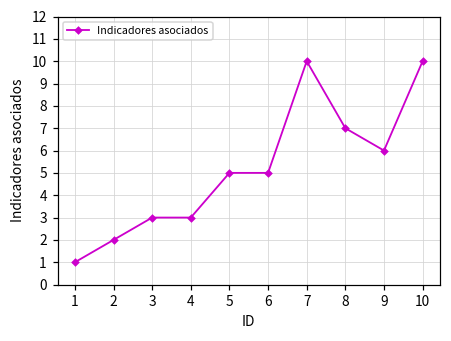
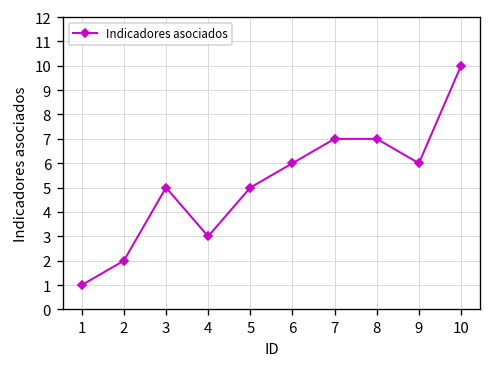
  {
    "1": 1,
    "2": 2,
-   "3": 3,
+   "3": 5,
    "4": 3,
    "5": 5,
-   "6": 5,
-   "7": 10,
+   "6": 6,
+   "7": 7,
    "8": 7,
    "9": 6,
    "10": 10
  }
